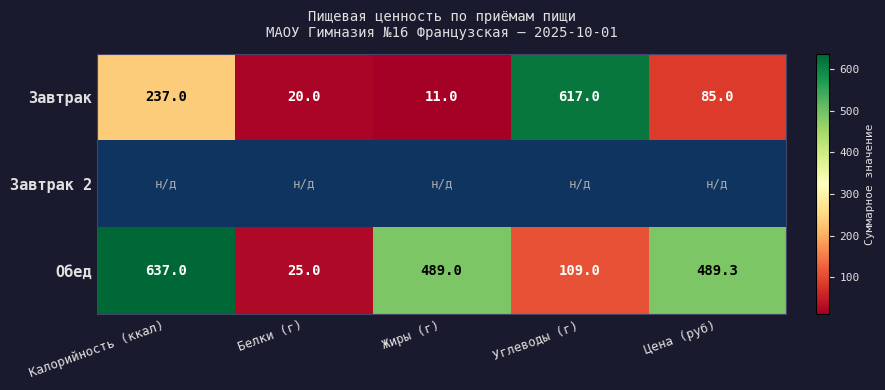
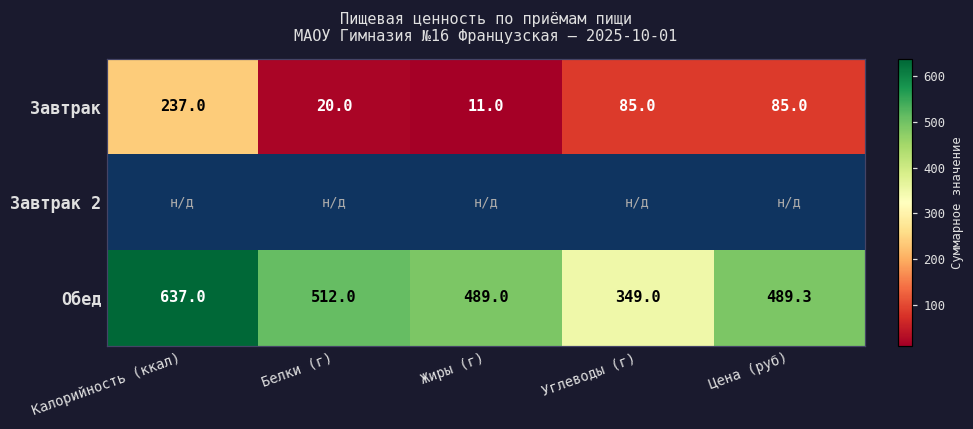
  {
    "Завтрак": {
      "Калорийность (ккал)": 237.0,
      "Белки (г)": 20.0,
      "Жиры (г)": 11.0,
-     "Углеводы (г)": 617.0,
+     "Углеводы (г)": 85.0,
      "Цена (руб)": 85.0
    },
    "Обед": {
      "Калорийность (ккал)": 637.0,
-     "Белки (г)": 25.0,
+     "Белки (г)": 512.0,
      "Жиры (г)": 489.0,
-     "Углеводы (г)": 109.0,
+     "Углеводы (г)": 349.0,
      "Цена (руб)": 489.3
    }
  }
